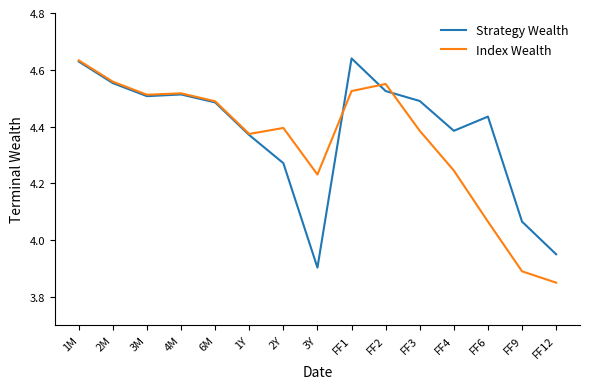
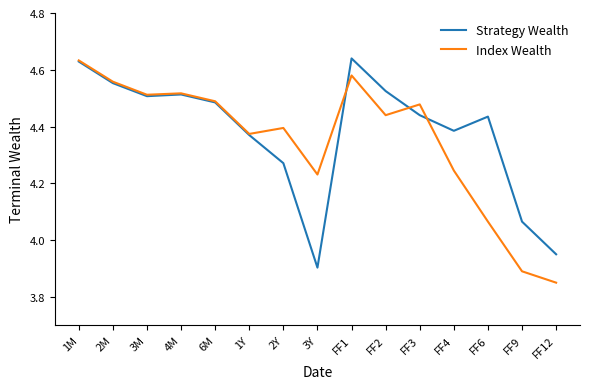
  {
    "Strategy Wealth": {
      "2Y": 4.27,
      "3Y": 3.90,
      "FF1": 4.64,
      "FF2": 4.53,
-     "FF3": 4.49,
+     "FF3": 4.44,
      "FF4": 4.39,
      "FF6": 4.44,
      "FF9": 4.07,
      "FF12": 3.95
    },
    "Index Wealth": {
      "2Y": 4.40,
      "3Y": 4.23,
-     "FF1": 4.53,
-     "FF2": 4.55,
-     "FF3": 4.39,
+     "FF1": 4.58,
+     "FF2": 4.44,
+     "FF3": 4.48,
      "FF4": 4.25,
      "FF6": 4.07,
      "FF9": 3.89,
      "FF12": 3.85
    }
  }
